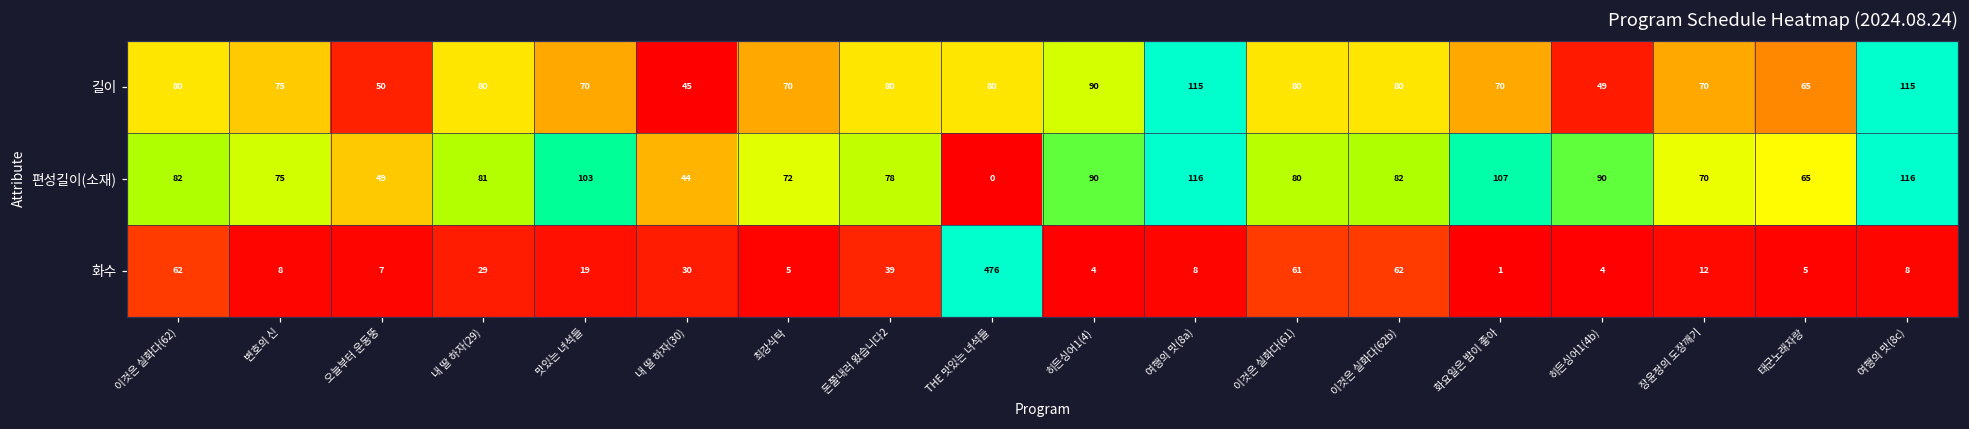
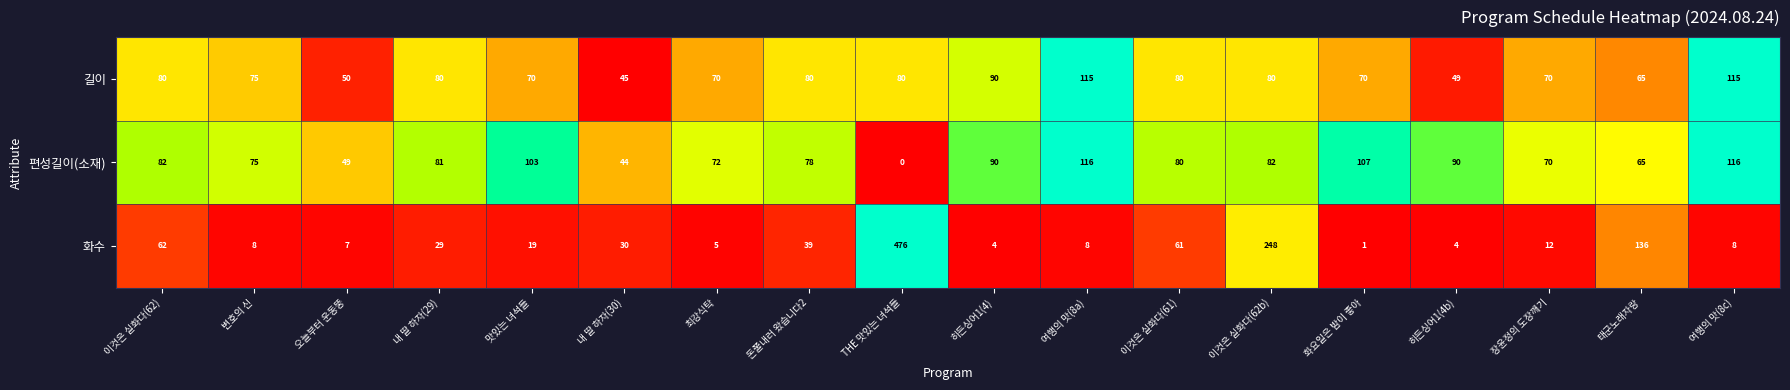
  {
    "길이": {
      "이것은 실화다(62)": 80,
      "변호의 신": 75,
      "오늘부터 운동뚱": 50,
      "내 딸 하자(29)": 80,
      "맛있는 녀석들": 70,
      "내 딸 하자(30)": 45,
      "최강식탁": 70,
      "돈쭐내러 왔습니다2": 80,
      "THE 맛있는 녀석들": 80,
      "히든싱어1(4)": 90,
      "여행의 맛(8a)": 115,
      "이것은 실화다(61)": 80,
      "이것은 실화다(62b)": 80,
      "화요일은 밤이 좋아": 70,
      "히든싱어1(4b)": 49,
      "장윤정의 도장깨기": 70,
      "태군노래자랑": 65,
      "여행의 맛(8c)": 115
    },
    "편성길이(소재)": {
      "이것은 실화다(62)": 82,
      "변호의 신": 75,
      "오늘부터 운동뚱": 49,
      "내 딸 하자(29)": 81,
      "맛있는 녀석들": 103,
      "내 딸 하자(30)": 44,
      "최강식탁": 72,
      "돈쭐내러 왔습니다2": 78,
      "THE 맛있는 녀석들": 0,
      "히든싱어1(4)": 90,
      "여행의 맛(8a)": 116,
      "이것은 실화다(61)": 80,
      "이것은 실화다(62b)": 82,
      "화요일은 밤이 좋아": 107,
      "히든싱어1(4b)": 90,
      "장윤정의 도장깨기": 70,
      "태군노래자랑": 65,
      "여행의 맛(8c)": 116
    },
    "화수": {
      "이것은 실화다(62)": 62,
      "변호의 신": 8,
      "오늘부터 운동뚱": 7,
      "내 딸 하자(29)": 29,
      "맛있는 녀석들": 19,
      "내 딸 하자(30)": 30,
      "최강식탁": 5,
      "돈쭐내러 왔습니다2": 39,
      "THE 맛있는 녀석들": 476,
      "히든싱어1(4)": 4,
      "여행의 맛(8a)": 8,
      "이것은 실화다(61)": 61,
-     "이것은 실화다(62b)": 62,
+     "이것은 실화다(62b)": 248,
      "화요일은 밤이 좋아": 1,
      "히든싱어1(4b)": 4,
      "장윤정의 도장깨기": 12,
-     "태군노래자랑": 5,
+     "태군노래자랑": 136,
      "여행의 맛(8c)": 8
    }
  }
